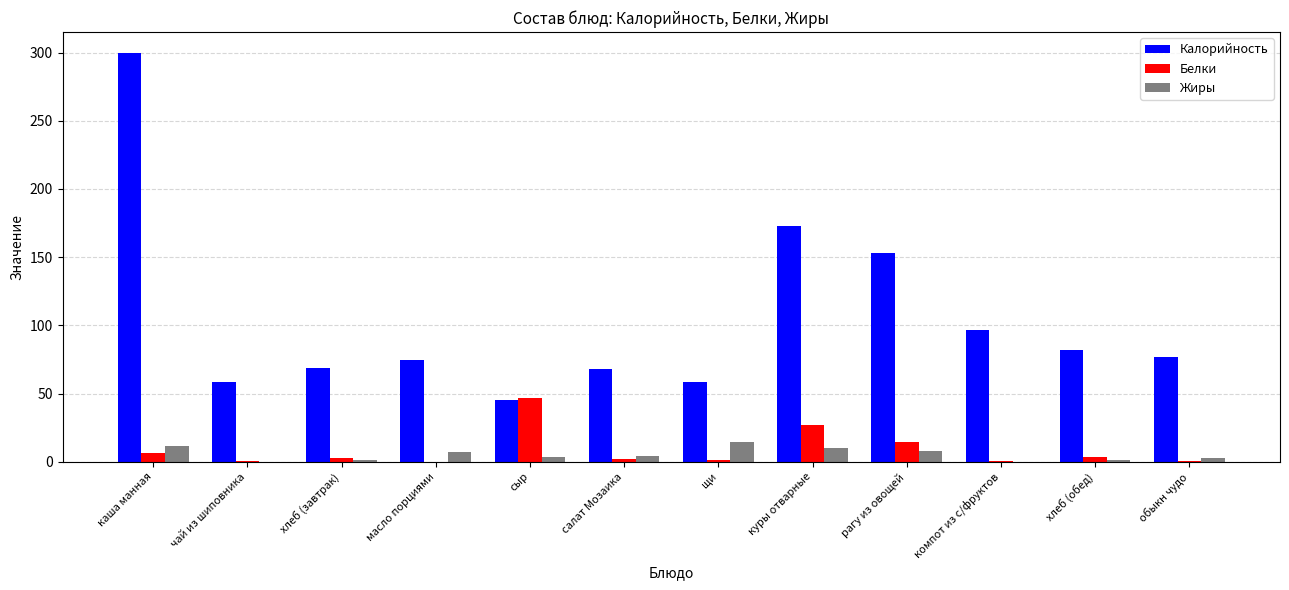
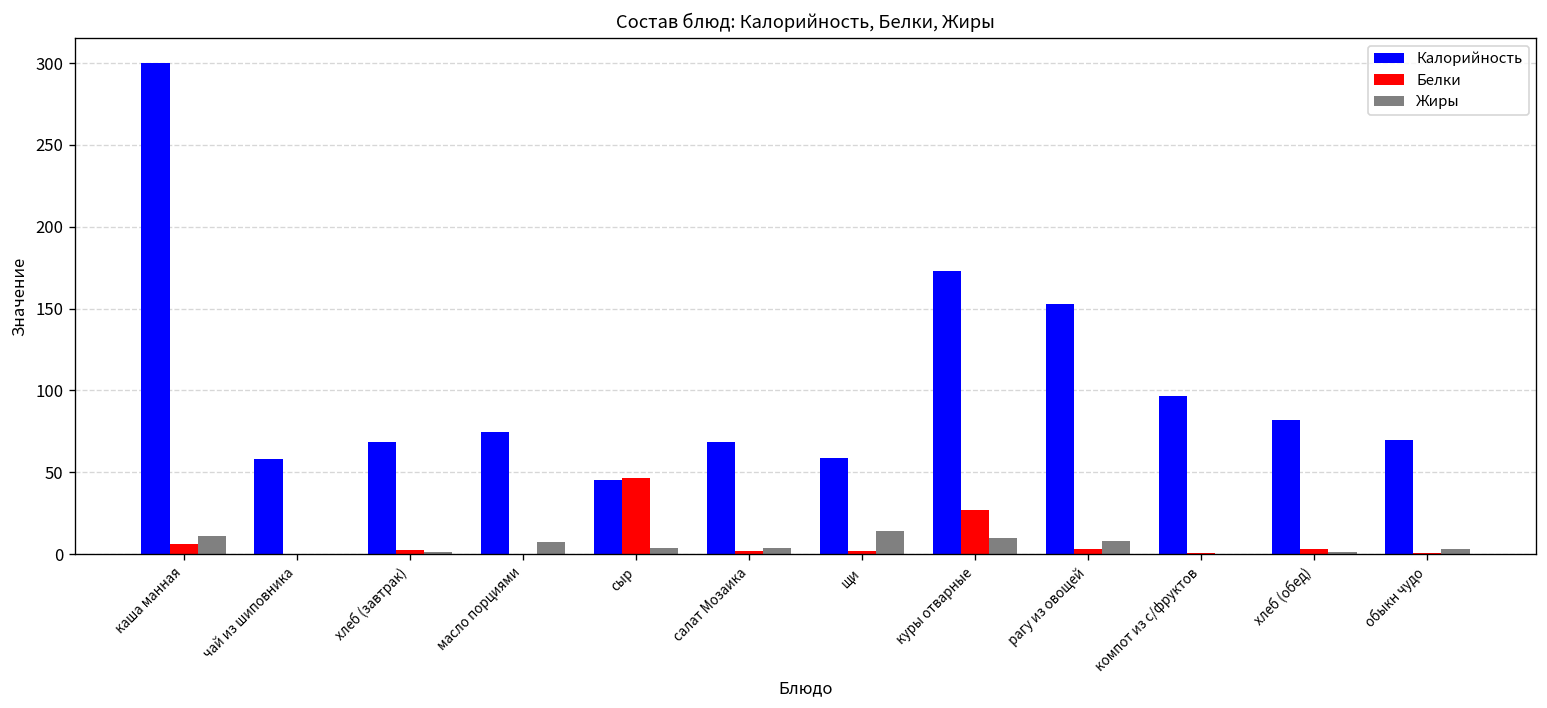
  {
    "Калорийность": {
      "каша манная": 300,
      "чай из шиповника": 58,
      "хлеб (завтрак)": 69,
      "масло порциями": 75,
      "сыр": 45,
      "салат Мозаика": 68,
      "щи": 58,
      "куры отварные": 173,
      "рагу из овощей": 153,
      "компот из с/фруктов": 97,
      "хлеб (обед)": 82,
-     "обыкн чудо": 77
+     "обыкн чудо": 69
    },
    "Белки": {
      "каша манная": 6,
      "хлеб (завтрак)": 3,
      "сыр": 47,
      "салат Мозаика": 2,
      "куры отварные": 27,
-     "рагу из овощей": 15,
+     "рагу из овощей": 3,
      "хлеб (обед)": 3
    },
    "Жиры": {
      "каша манная": 11,
      "масло порциями": 7,
      "сыр": 3,
      "салат Мозаика": 4,
      "щи": 14,
      "куры отварные": 10,
      "рагу из овощей": 8,
      "обыкн чудо": 3
    }
  }
